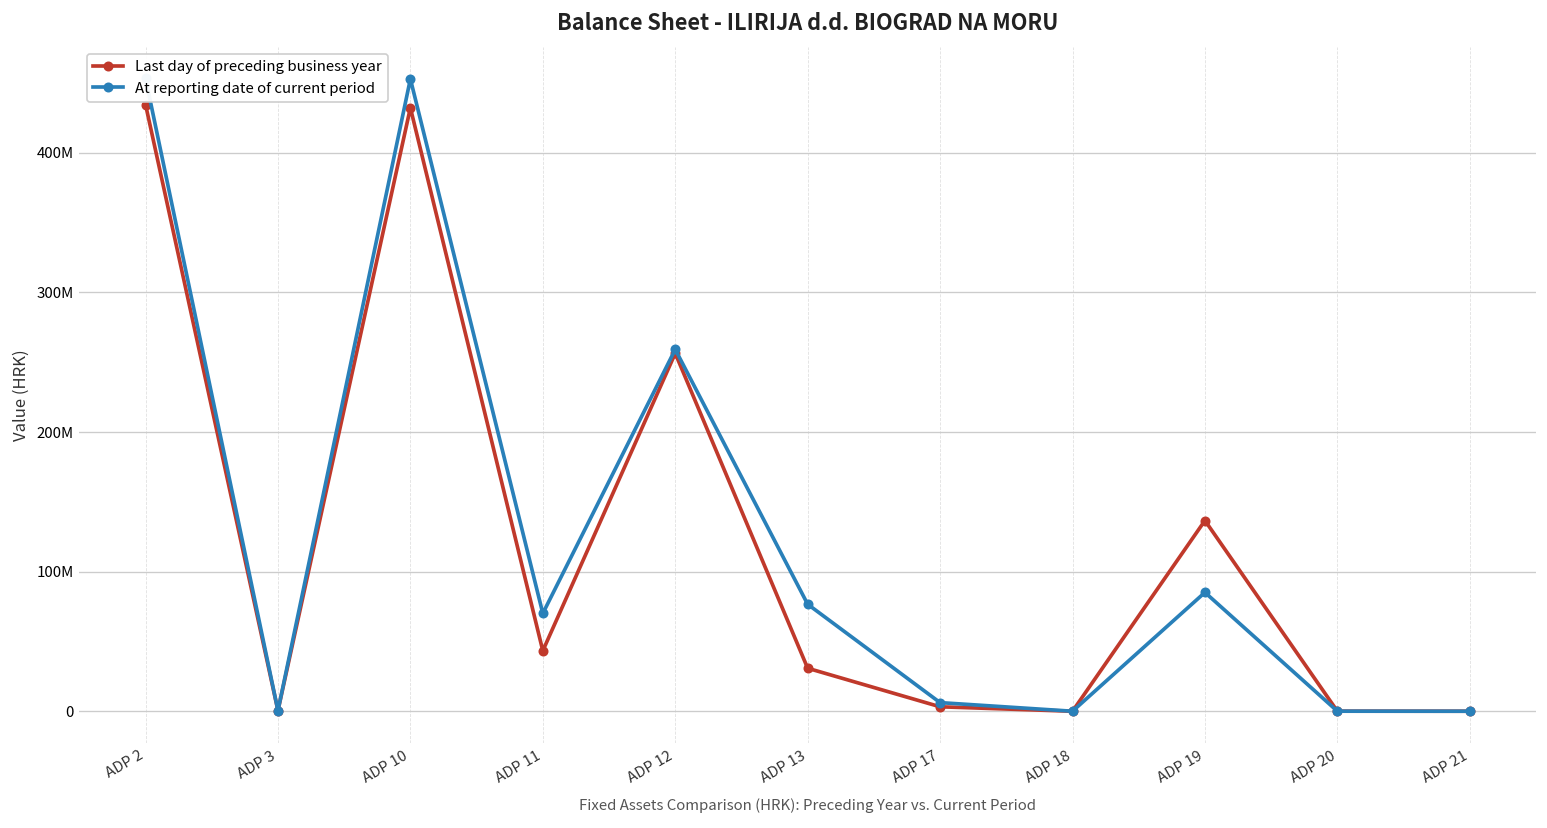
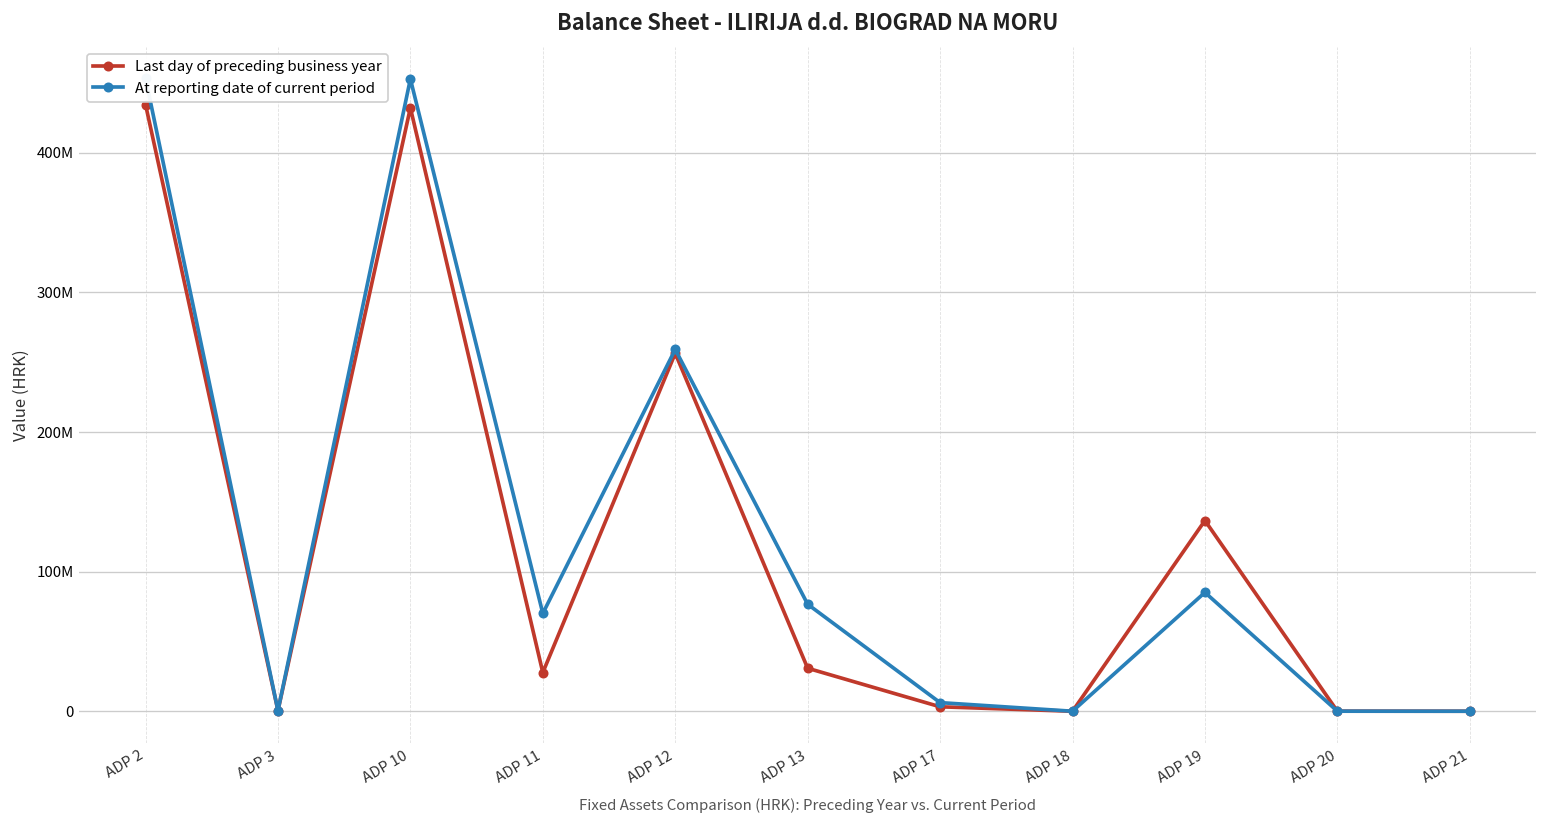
  {
    "Last day of preceding business year": {
      "ADP 10": 432000000,
-     "ADP 11": 43000000,
+     "ADP 11": 28000000,
      "ADP 12": 256000000,
      "ADP 13": 31000000,
      "ADP 17": 3000000,
      "ADP 19": 137000000
    },
    "At reporting date of current period": {
      "ADP 10": 453000000,
      "ADP 11": 70000000,
      "ADP 12": 259000000,
      "ADP 13": 77000000,
      "ADP 17": 6000000,
      "ADP 19": 85000000
    }
  }
